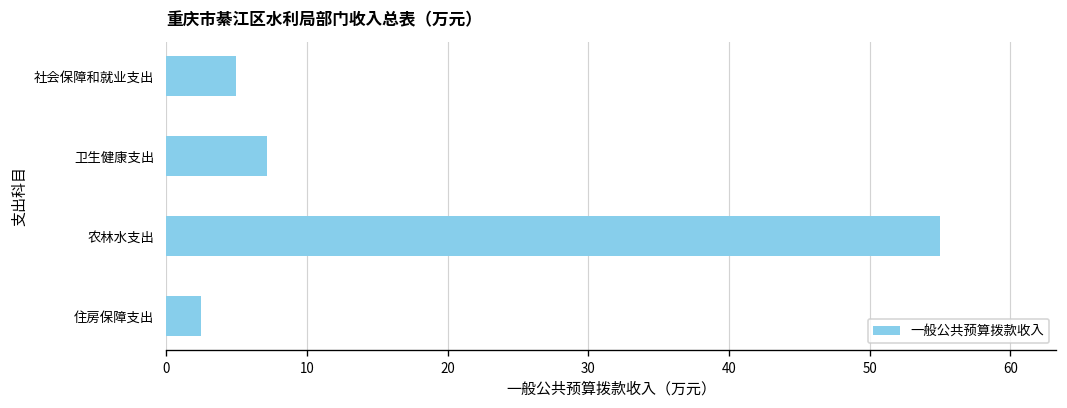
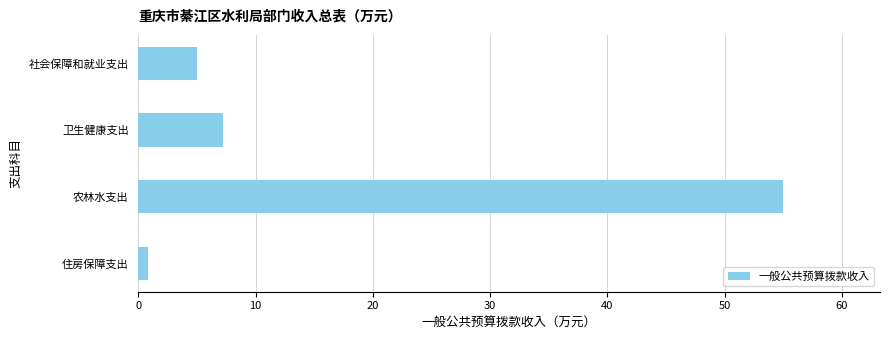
  {
    "社会保障和就业支出": 5.0,
    "卫生健康支出": 7.2,
    "农林水支出": 55.0,
-   "住房保障支出": 2.5
+   "住房保障支出": 0.8
  }
